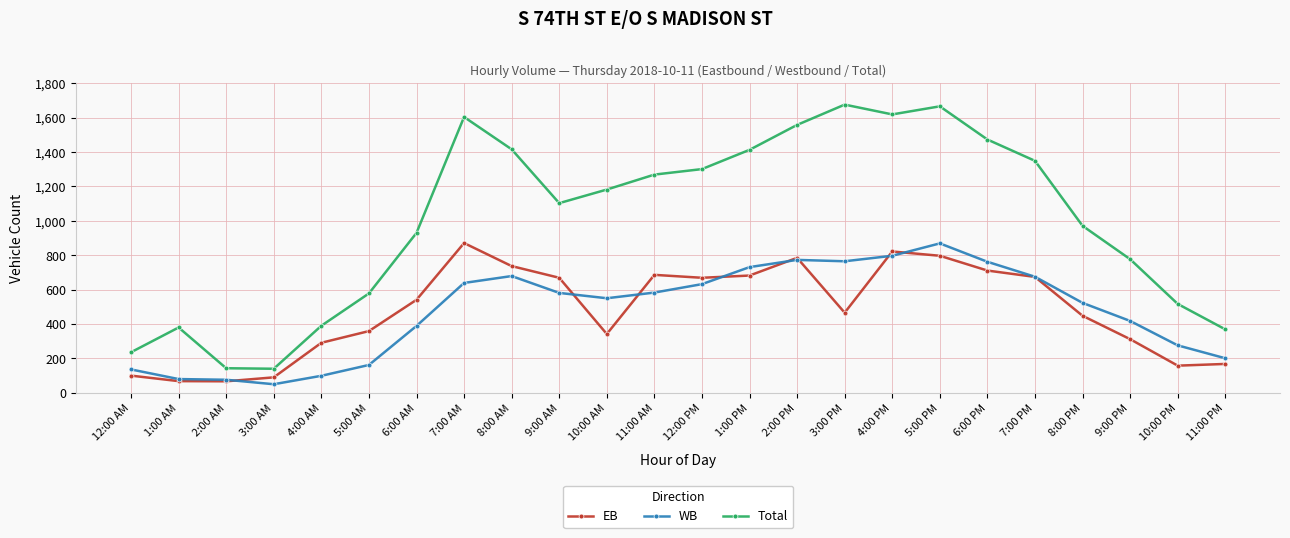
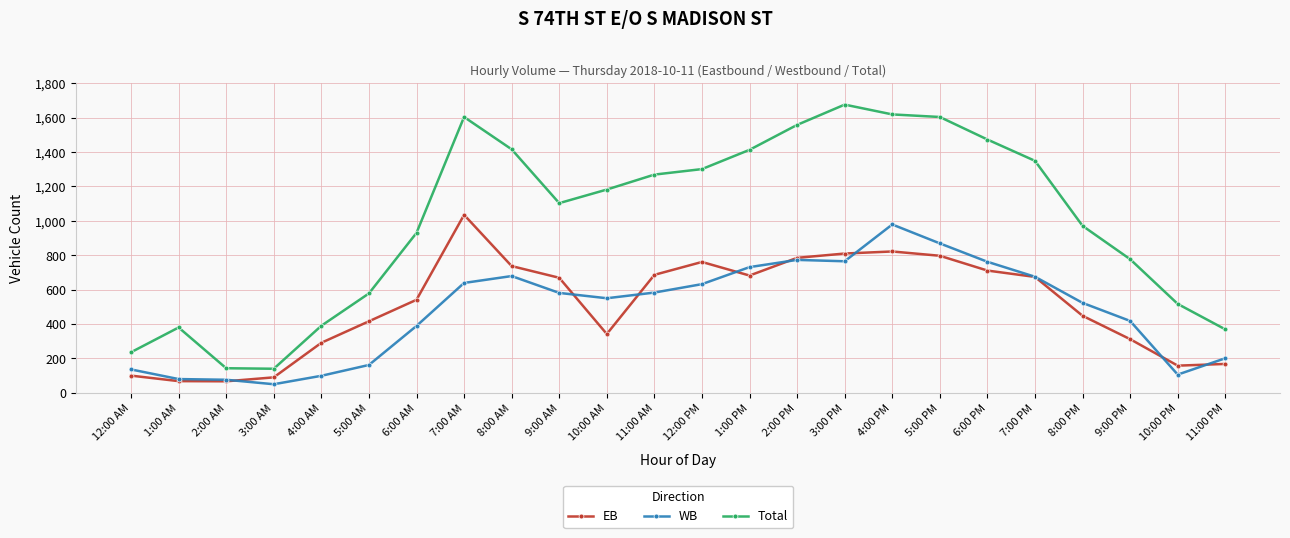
  {
    "EB": {
      "12:00 AM": "100",
      "3:00 AM": "90",
      "4:00 AM": "290",
-     "5:00 AM": "360",
+     "5:00 AM": "420",
      "6:00 AM": "540",
-     "7:00 AM": "870",
+     "7:00 AM": "1,040",
      "8:00 AM": "740",
      "9:00 AM": "670",
      "10:00 AM": "340",
      "11:00 AM": "690",
-     "12:00 PM": "670",
+     "12:00 PM": "760",
      "1:00 PM": "680",
-     "3:00 PM": "470",
+     "3:00 PM": "810",
      "4:00 PM": "820",
      "5:00 PM": "800",
      "6:00 PM": "710",
      "8:00 PM": "450",
      "9:00 PM": "310",
      "10:00 PM": "160",
      "11:00 PM": "170"
    },
    "WB": {
      "12:00 AM": "140",
      "3:00 AM": "50",
      "4:00 AM": "100",
      "5:00 AM": "160",
      "6:00 AM": "390",
      "7:00 AM": "640",
      "8:00 AM": "680",
      "9:00 AM": "580",
      "10:00 AM": "550",
      "11:00 AM": "580",
      "12:00 PM": "630",
      "1:00 PM": "730",
      "3:00 PM": "770",
-     "4:00 PM": "800",
+     "4:00 PM": "980",
      "5:00 PM": "870",
      "6:00 PM": "760",
      "8:00 PM": "520",
      "9:00 PM": "420",
-     "10:00 PM": "280",
+     "10:00 PM": "110",
      "11:00 PM": "200"
    },
    "Total": {
      "12:00 AM": "240",
      "1:00 AM": "380",
      "2:00 AM": "140",
      "3:00 AM": "140",
      "4:00 AM": "390",
      "5:00 AM": "580",
      "6:00 AM": "930",
      "7:00 AM": "1,600",
      "8:00 AM": "1,420",
      "9:00 AM": "1,100",
      "10:00 AM": "1,180",
      "11:00 AM": "1,270",
      "12:00 PM": "1,300",
      "1:00 PM": "1,410",
      "2:00 PM": "1,560",
      "3:00 PM": "1,680",
      "4:00 PM": "1,620",
-     "5:00 PM": "1,670",
+     "5:00 PM": "1,600",
      "6:00 PM": "1,470",
      "7:00 PM": "1,350",
      "8:00 PM": "970",
      "9:00 PM": "780",
      "10:00 PM": "520",
      "11:00 PM": "370"
    }
  }
